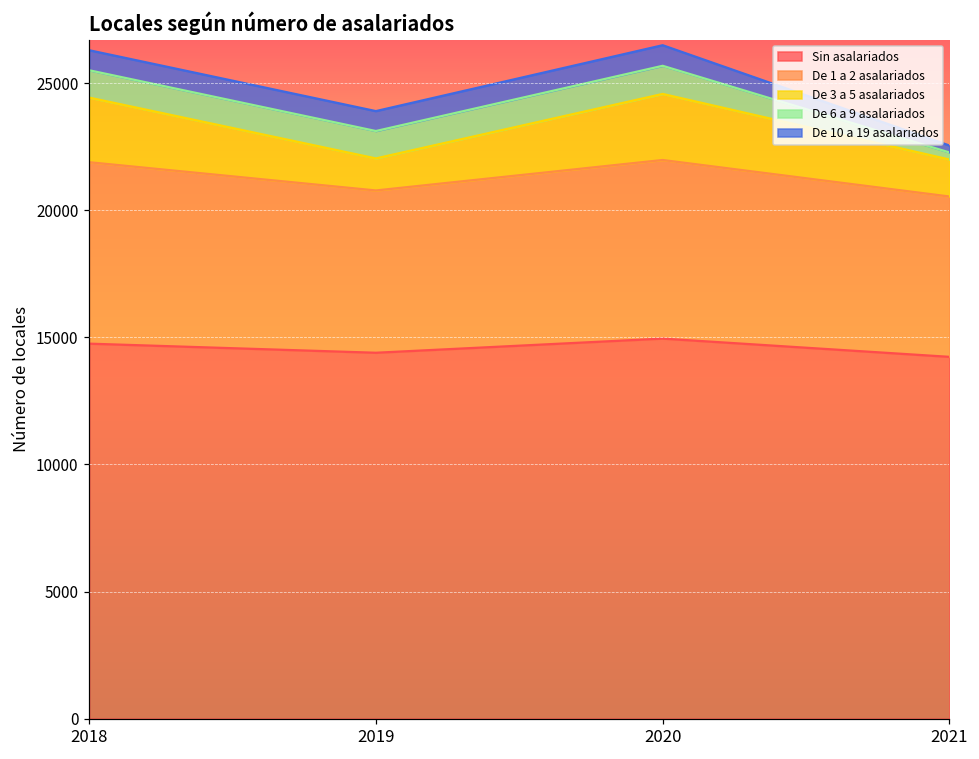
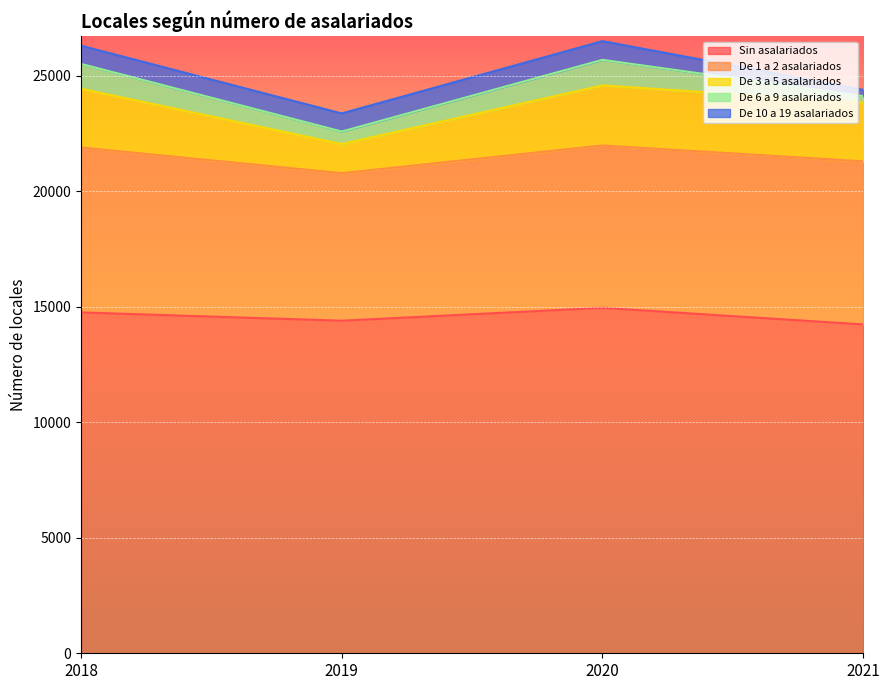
  {
    "Sin asalariados": {
      "2018": 14800,
      "2019": 14400,
      "2020": 14900,
      "2021": 14200
    },
    "De 1 a 2 asalariados": {
      "2018": 7100,
      "2019": 6400,
      "2020": 7000,
-     "2021": 6300
+     "2021": 7100
    },
    "De 3 a 5 asalariados": {
      "2018": 2500,
      "2019": 1300,
      "2020": 2600,
-     "2021": 1500
+     "2021": 2500
    },
    "De 6 a 9 asalariados": {
      "2018": 1100,
-     "2019": 1100,
+     "2019": 500,
      "2020": 1100,
      "2021": 300
    },
    "De 10 a 19 asalariados": {
      "2018": 800,
      "2019": 800,
      "2020": 800,
      "2021": 300
    }
  }
